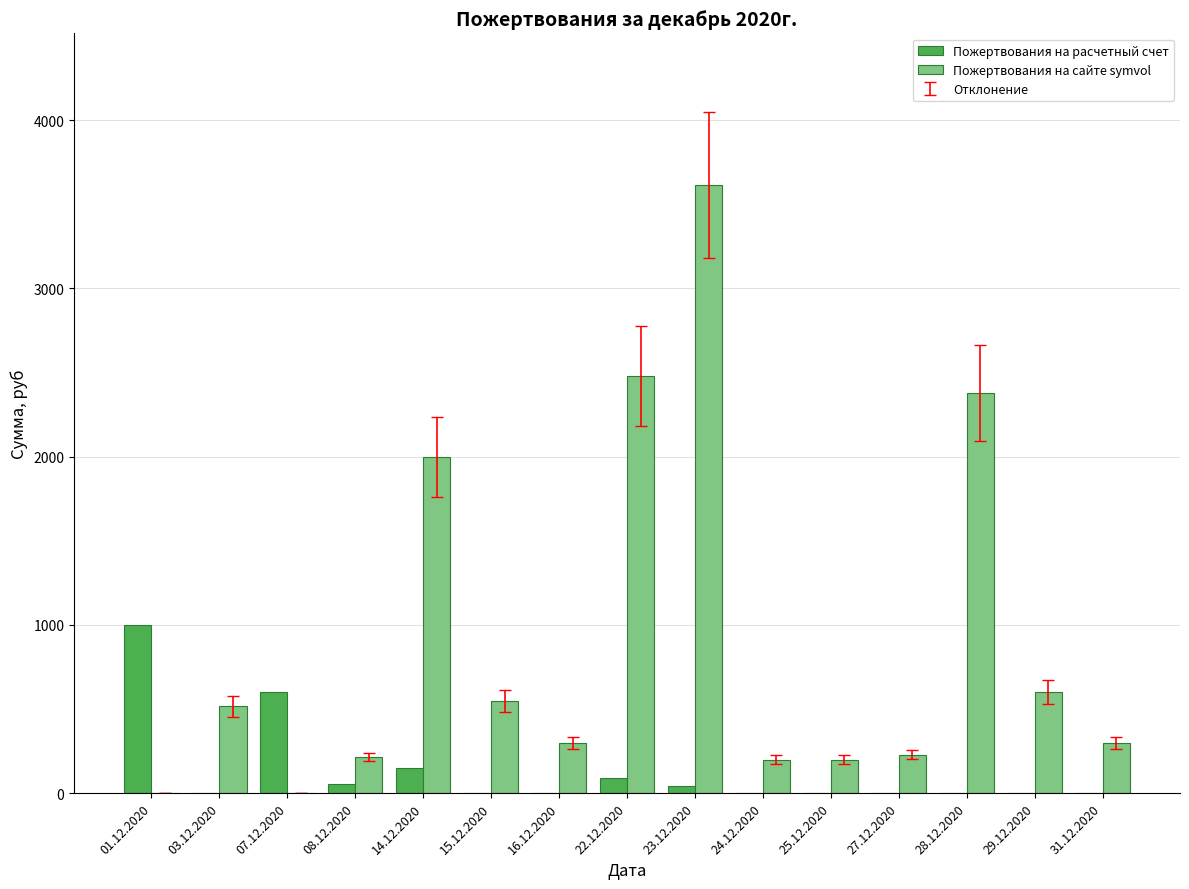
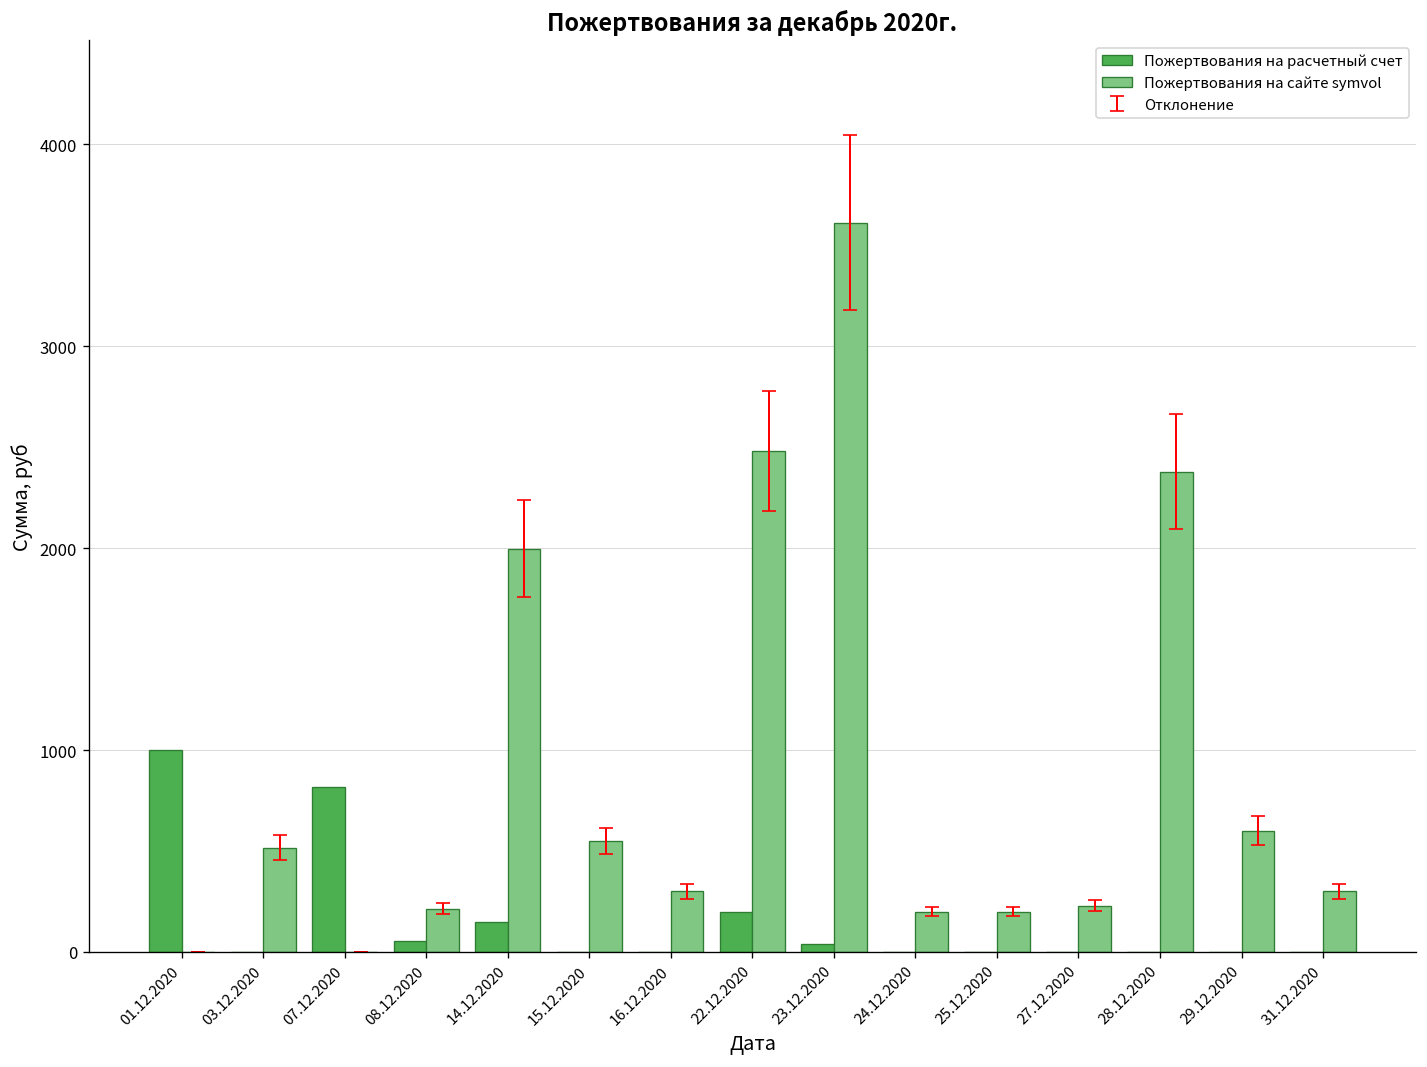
  {
    "Пожертвования на расчетный счет": {
      "01.12.2020": 1000,
      "03.12.2020": 0,
-     "07.12.2020": 600,
+     "07.12.2020": 820,
      "08.12.2020": 60,
      "14.12.2020": 150,
      "15.12.2020": 0,
      "16.12.2020": 0,
-     "22.12.2020": 90,
+     "22.12.2020": 200,
      "23.12.2020": 40,
      "24.12.2020": 0,
      "25.12.2020": 0,
      "27.12.2020": 0,
      "28.12.2020": 0,
      "29.12.2020": 0,
      "31.12.2020": 0
    },
    "Пожертвования на сайте symvol": {
      "01.12.2020": 0,
      "03.12.2020": 520,
      "07.12.2020": 0,
      "08.12.2020": 220,
      "14.12.2020": 2000,
      "15.12.2020": 550,
      "16.12.2020": 300,
      "22.12.2020": 2480,
      "23.12.2020": 3610,
      "24.12.2020": 200,
      "25.12.2020": 200,
      "27.12.2020": 230,
      "28.12.2020": 2380,
      "29.12.2020": 600,
      "31.12.2020": 300
    }
  }
